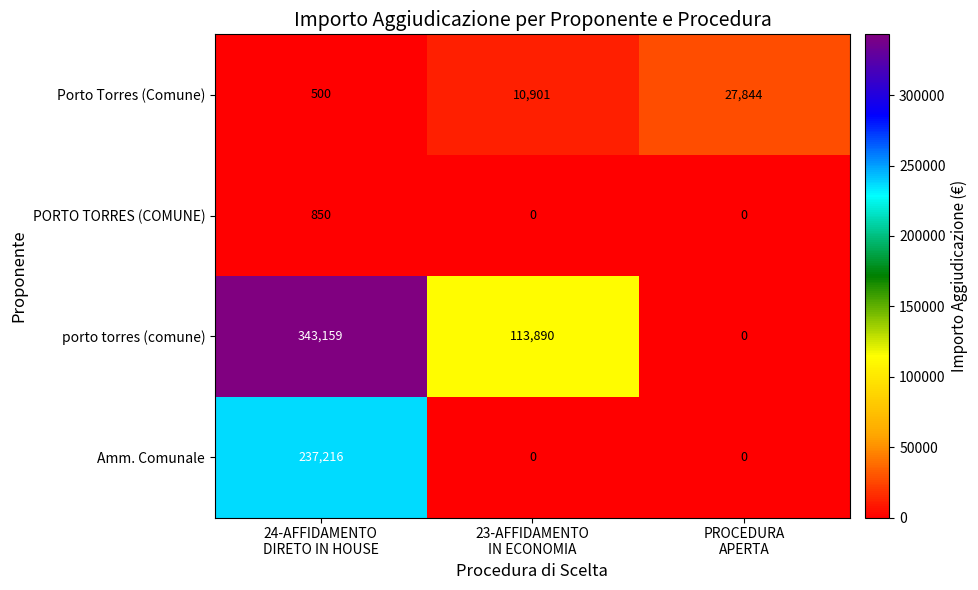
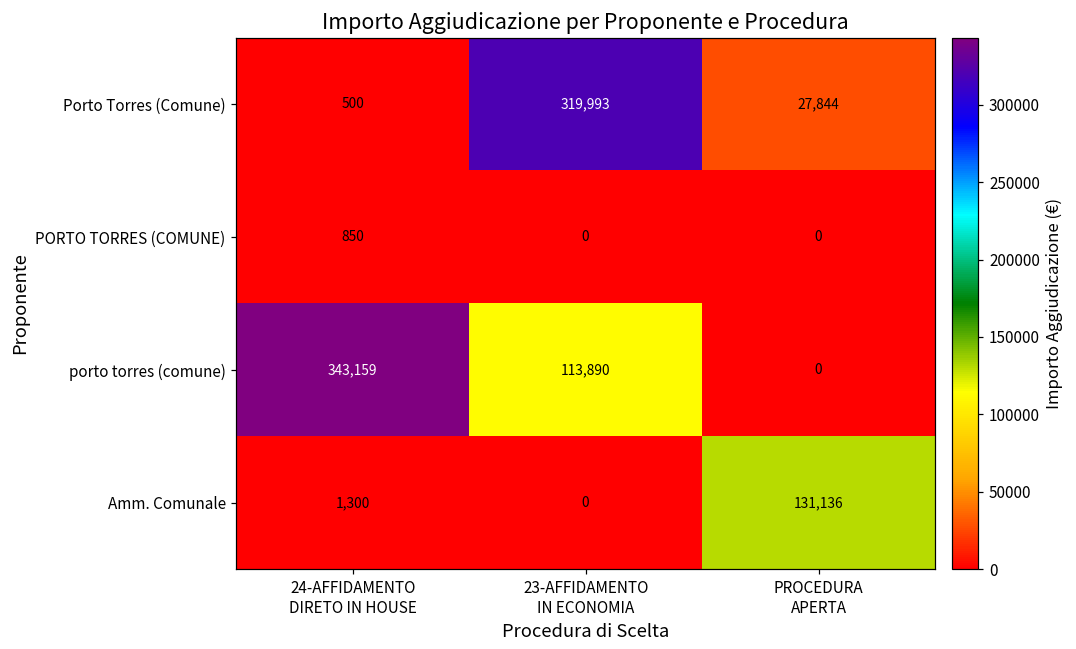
  {
    "Porto Torres (Comune)": {
      "24-AFFIDAMENTO DIRETO IN HOUSE": "500",
-     "23-AFFIDAMENTO IN ECONOMIA": "10,901",
+     "23-AFFIDAMENTO IN ECONOMIA": "319,993",
      "PROCEDURA APERTA": "27,844"
    },
    "PORTO TORRES (COMUNE)": {
      "24-AFFIDAMENTO DIRETO IN HOUSE": "850",
      "23-AFFIDAMENTO IN ECONOMIA": "0",
      "PROCEDURA APERTA": "0"
    },
    "porto torres (comune)": {
      "24-AFFIDAMENTO DIRETO IN HOUSE": "343,159",
      "23-AFFIDAMENTO IN ECONOMIA": "113,890",
      "PROCEDURA APERTA": "0"
    },
    "Amm. Comunale": {
-     "24-AFFIDAMENTO DIRETO IN HOUSE": "237,216",
+     "24-AFFIDAMENTO DIRETO IN HOUSE": "1,300",
      "23-AFFIDAMENTO IN ECONOMIA": "0",
-     "PROCEDURA APERTA": "0"
+     "PROCEDURA APERTA": "131,136"
    }
  }
